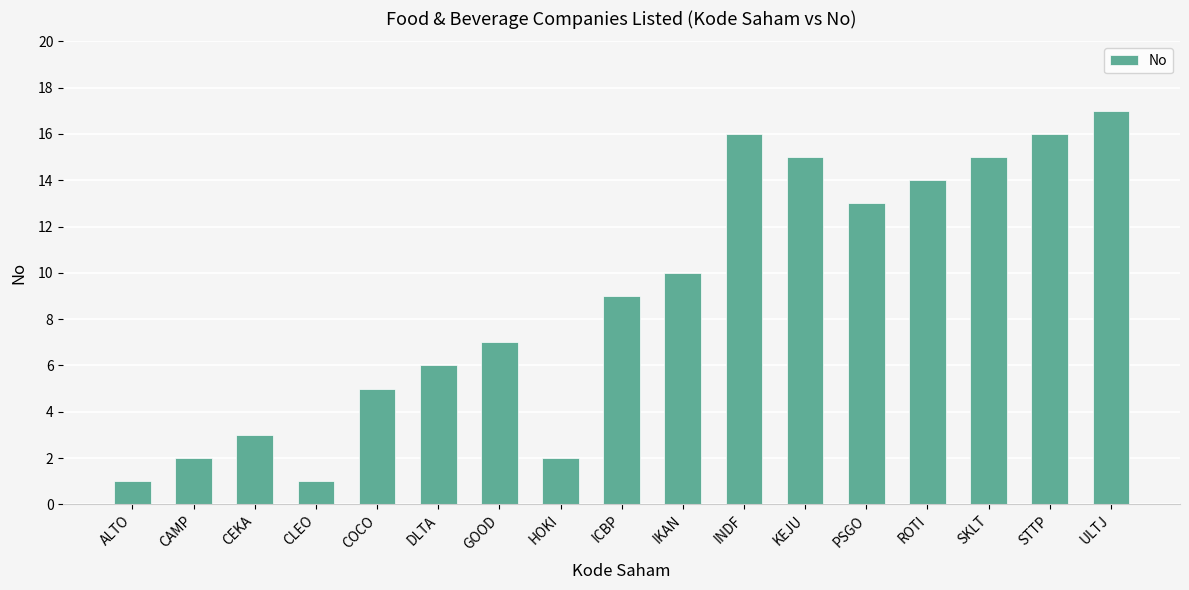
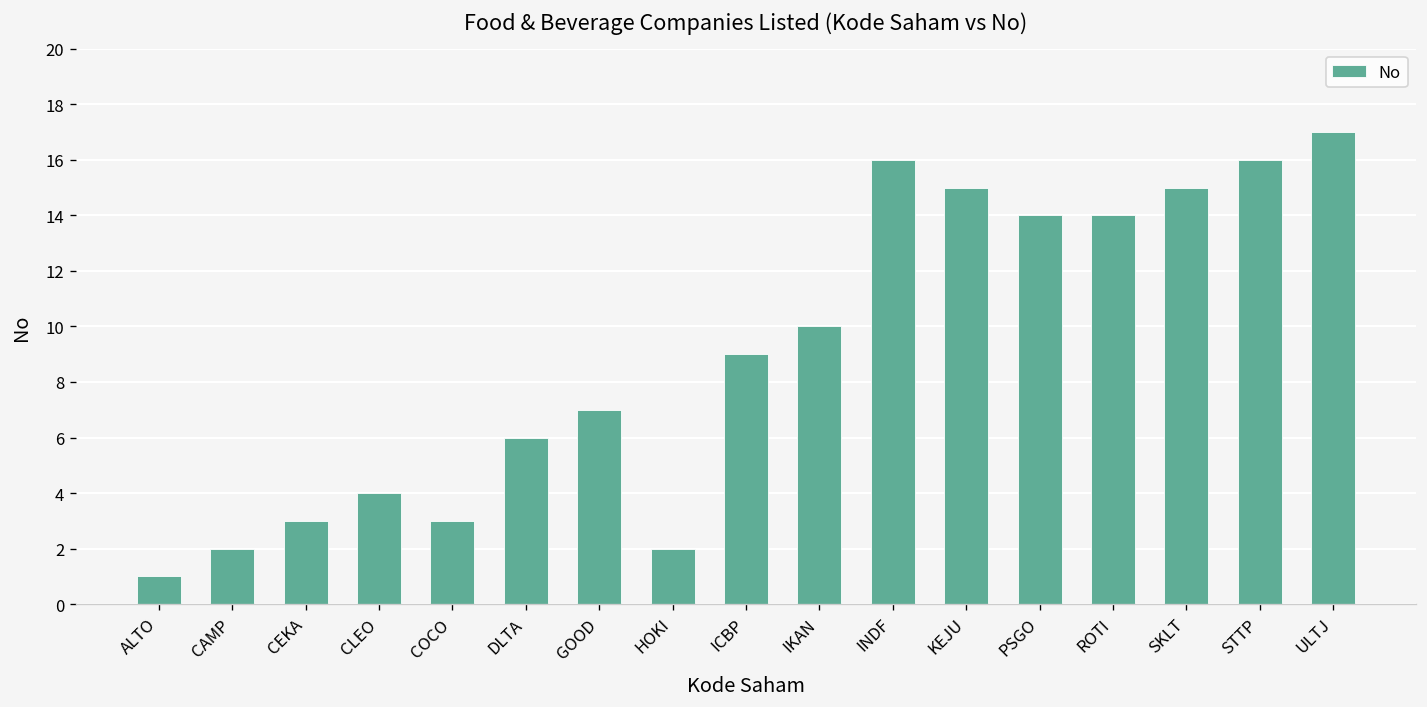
  {
    "ALTO": 1,
    "CAMP": 2,
    "CEKA": 3,
-   "CLEO": 1,
-   "COCO": 5,
+   "CLEO": 4,
+   "COCO": 3,
    "DLTA": 6,
    "GOOD": 7,
    "HOKI": 2,
    "ICBP": 9,
    "IKAN": 10,
    "INDF": 16,
    "KEJU": 15,
-   "PSGO": 13,
+   "PSGO": 14,
    "ROTI": 14,
    "SKLT": 15,
    "STTP": 16,
    "ULTJ": 17
  }
